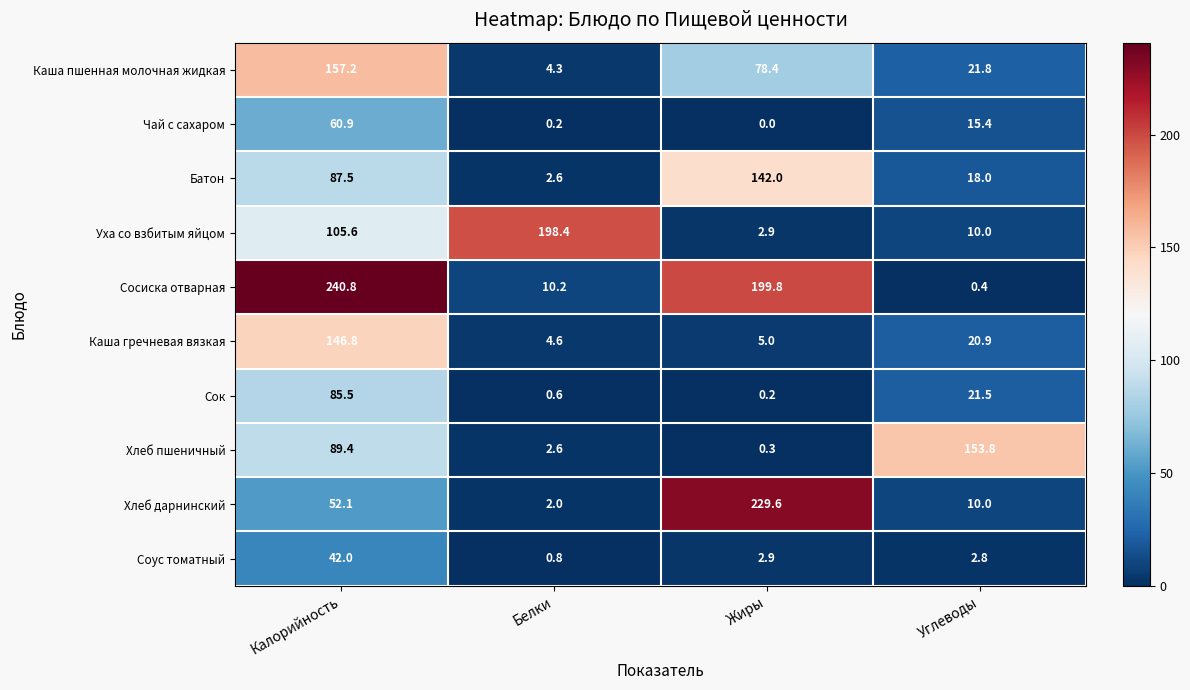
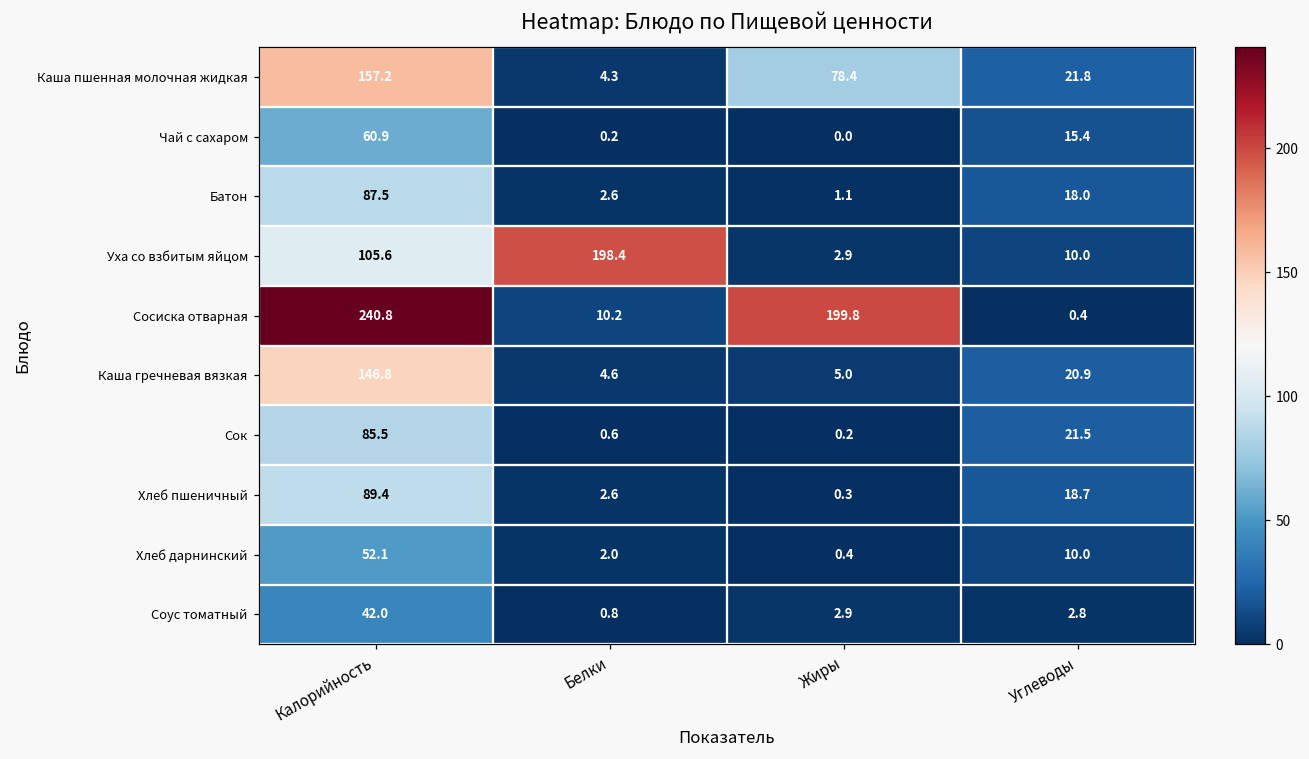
  {
    "Каша пшенная молочная жидкая": {
      "Калорийность": 157.2,
      "Белки": 4.3,
      "Жиры": 78.4,
      "Углеводы": 21.8
    },
    "Чай с сахаром": {
      "Калорийность": 60.9,
      "Белки": 0.2,
      "Жиры": 0.0,
      "Углеводы": 15.4
    },
    "Батон": {
      "Калорийность": 87.5,
      "Белки": 2.6,
-     "Жиры": 142.0,
+     "Жиры": 1.1,
      "Углеводы": 18.0
    },
    "Уха со взбитым яйцом": {
      "Калорийность": 105.6,
      "Белки": 198.4,
      "Жиры": 2.9,
      "Углеводы": 10.0
    },
    "Сосиска отварная": {
      "Калорийность": 240.8,
      "Белки": 10.2,
      "Жиры": 199.8,
      "Углеводы": 0.4
    },
    "Каша гречневая вязкая": {
      "Калорийность": 146.8,
      "Белки": 4.6,
      "Жиры": 5.0,
      "Углеводы": 20.9
    },
    "Сок": {
      "Калорийность": 85.5,
      "Белки": 0.6,
      "Жиры": 0.2,
      "Углеводы": 21.5
    },
    "Хлеб пшеничный": {
      "Калорийность": 89.4,
      "Белки": 2.6,
      "Жиры": 0.3,
-     "Углеводы": 153.8
+     "Углеводы": 18.7
    },
    "Хлеб дарнинский": {
      "Калорийность": 52.1,
      "Белки": 2.0,
-     "Жиры": 229.6,
+     "Жиры": 0.4,
      "Углеводы": 10.0
    },
    "Соус томатный": {
      "Калорийность": 42.0,
      "Белки": 0.8,
      "Жиры": 2.9,
      "Углеводы": 2.8
    }
  }
